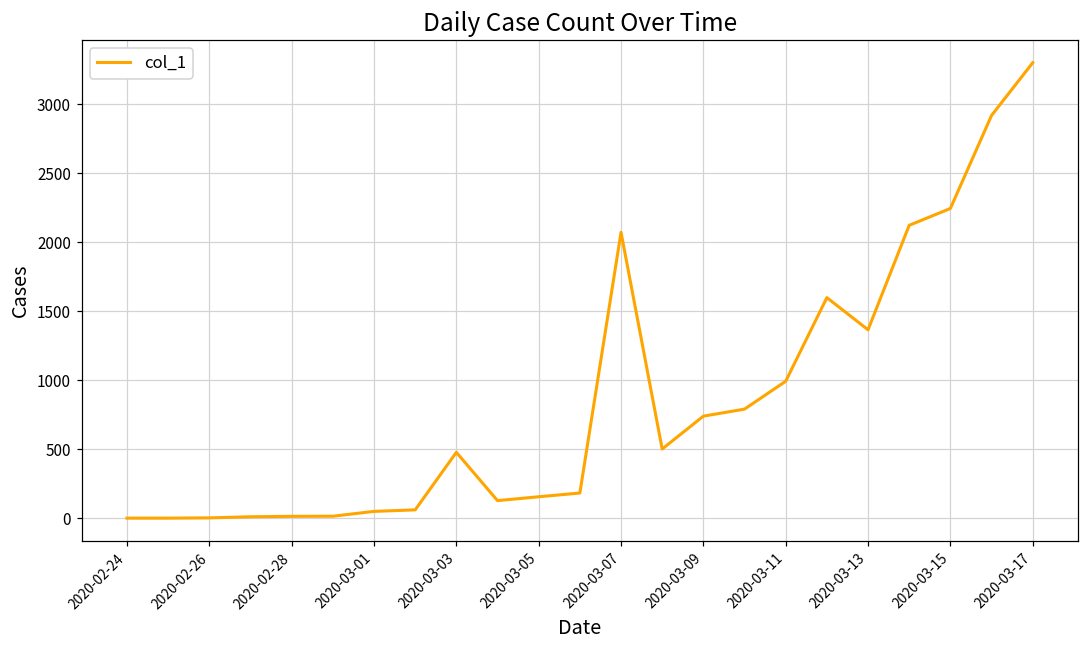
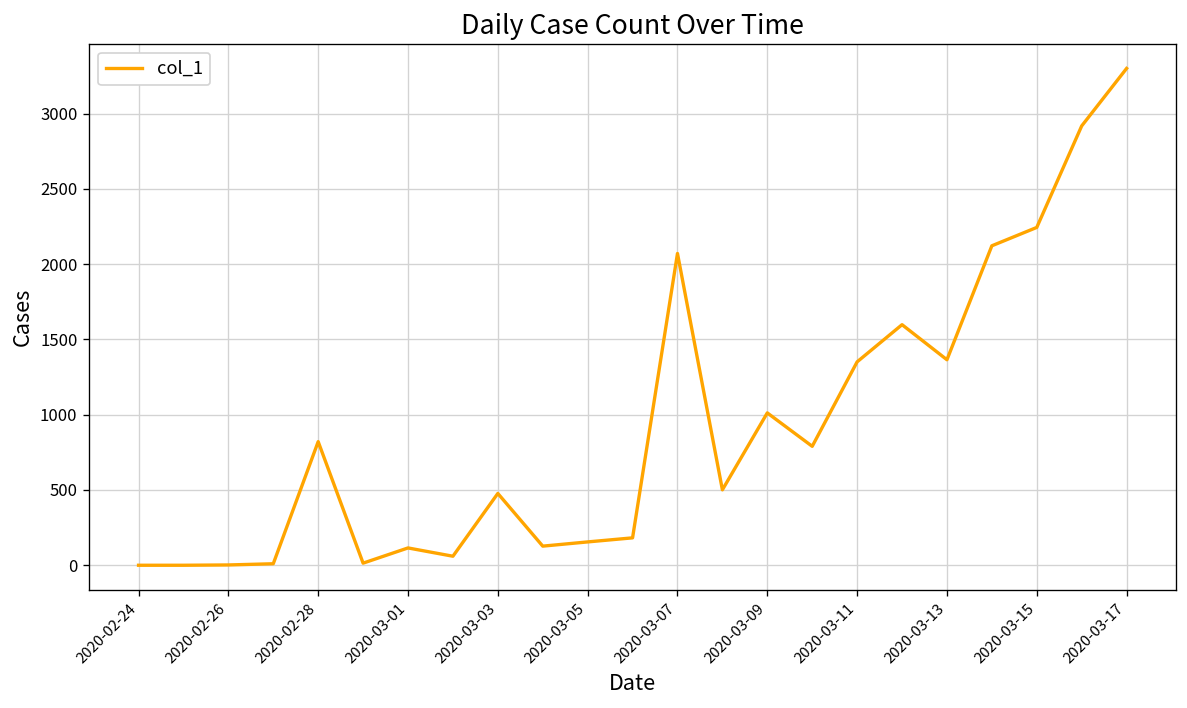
  {
    "2020-02-24": 0,
    "2020-02-26": 0,
-   "2020-02-28": 10,
-   "2020-03-01": 50,
+   "2020-02-28": 820,
+   "2020-03-01": 120,
    "2020-03-03": 480,
    "2020-03-05": 160,
    "2020-03-07": 2070,
-   "2020-03-09": 740,
-   "2020-03-11": 990,
+   "2020-03-09": 1010,
+   "2020-03-11": 1350,
    "2020-03-13": 1370,
    "2020-03-15": 2240,
    "2020-03-17": 3300
  }
